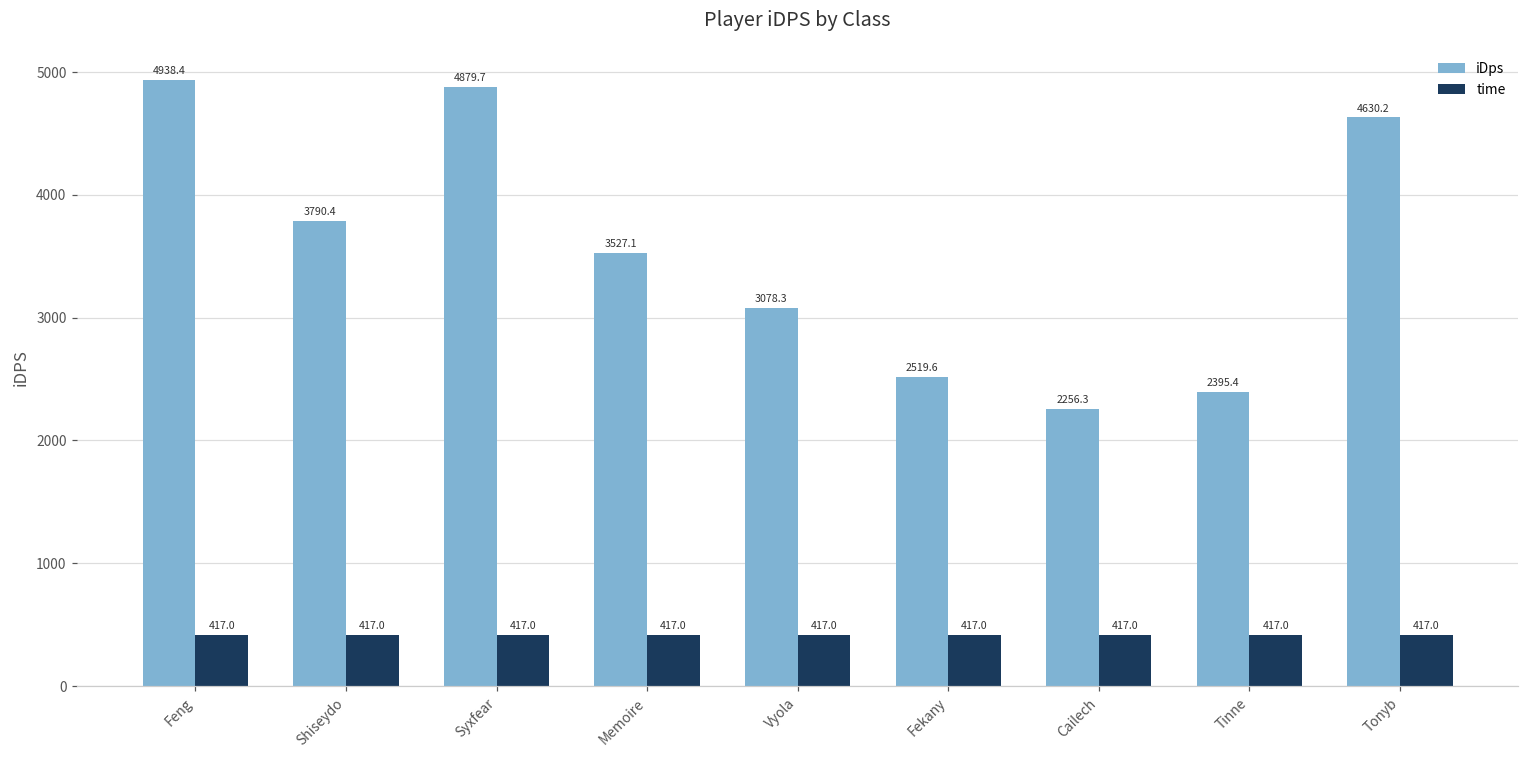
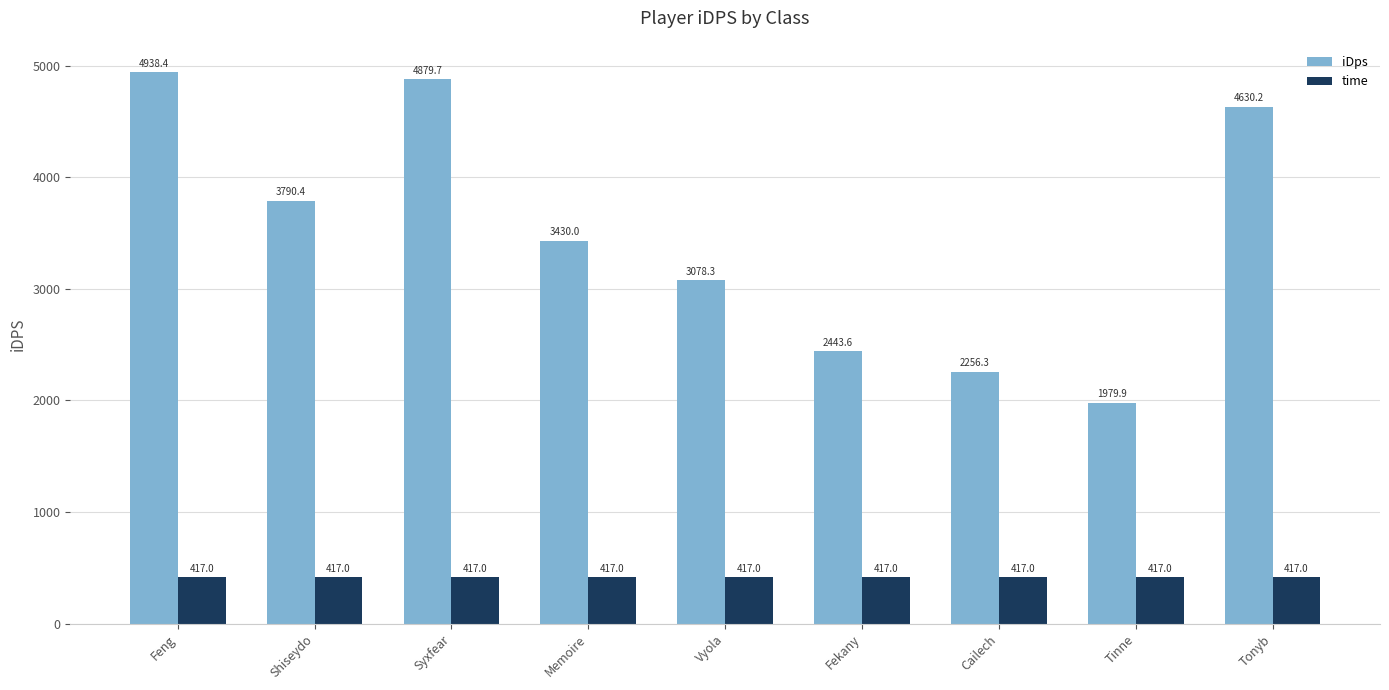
  {
    "iDps": {
      "Feng": 4938.4,
      "Shiseydo": 3790.4,
      "Syxfear": 4879.7,
-     "Memoire": 3527.1,
+     "Memoire": 3430.0,
      "Vyola": 3078.3,
-     "Fekany": 2519.6,
+     "Fekany": 2443.6,
      "Cailech": 2256.3,
-     "Tinne": 2395.4,
+     "Tinne": 1979.9,
      "Tonyb": 4630.2
    },
    "time": {
      "Feng": 417.0,
      "Shiseydo": 417.0,
      "Syxfear": 417.0,
      "Memoire": 417.0,
      "Vyola": 417.0,
      "Fekany": 417.0,
      "Cailech": 417.0,
      "Tinne": 417.0,
      "Tonyb": 417.0
    }
  }
